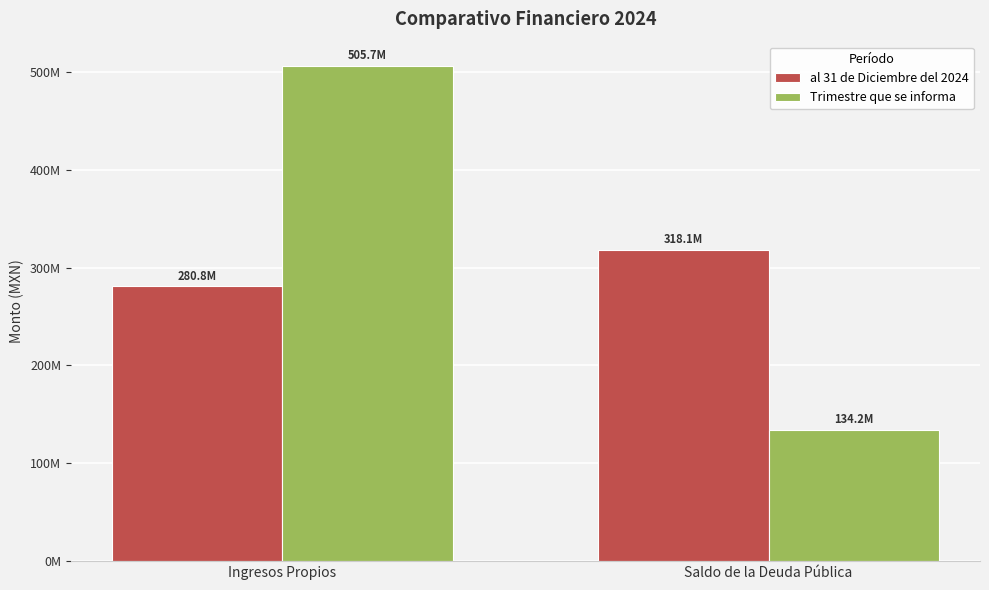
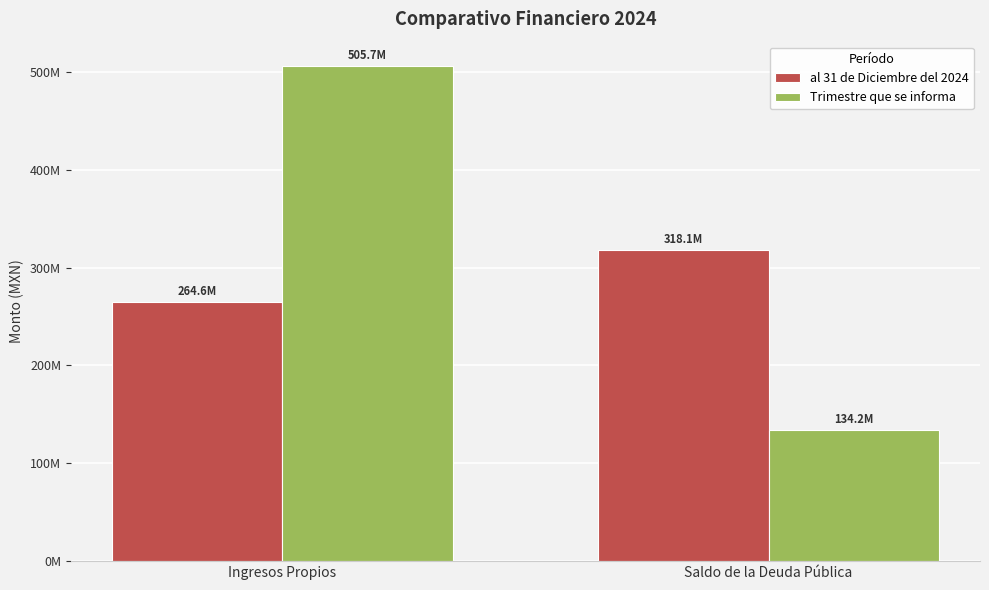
  {
    "al 31 de Diciembre del 2024": {
-     "Ingresos Propios": "280.8M",
+     "Ingresos Propios": "264.6M",
      "Saldo de la Deuda Pública": "318.1M"
    },
    "Trimestre que se informa": {
      "Ingresos Propios": "505.7M",
      "Saldo de la Deuda Pública": "134.2M"
    }
  }
